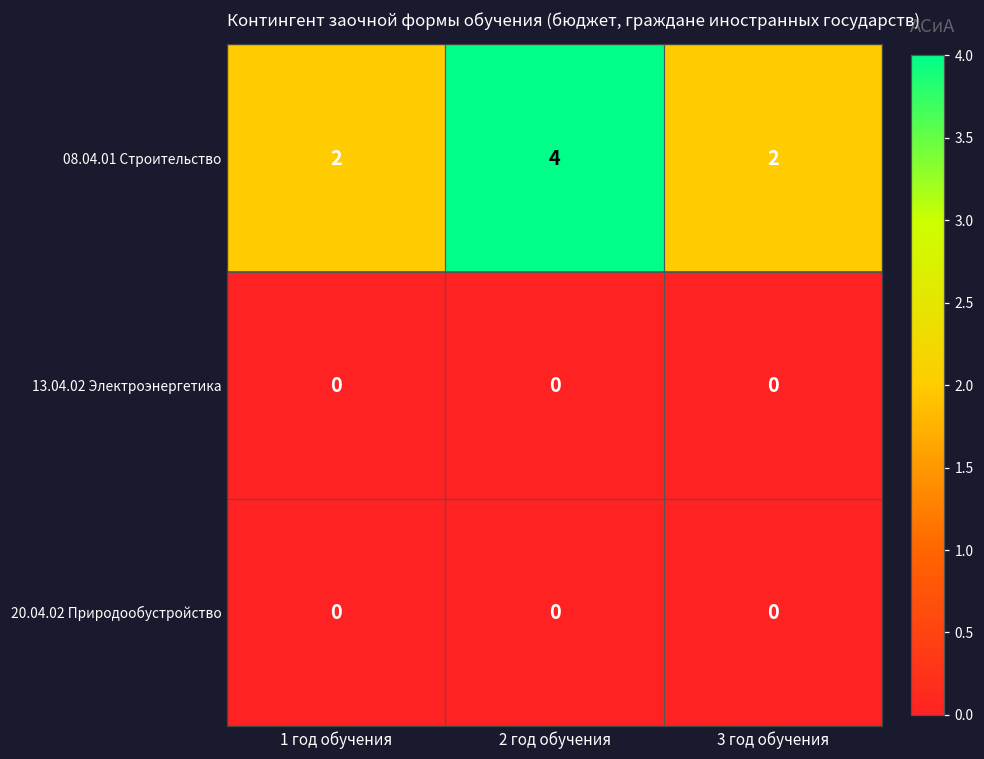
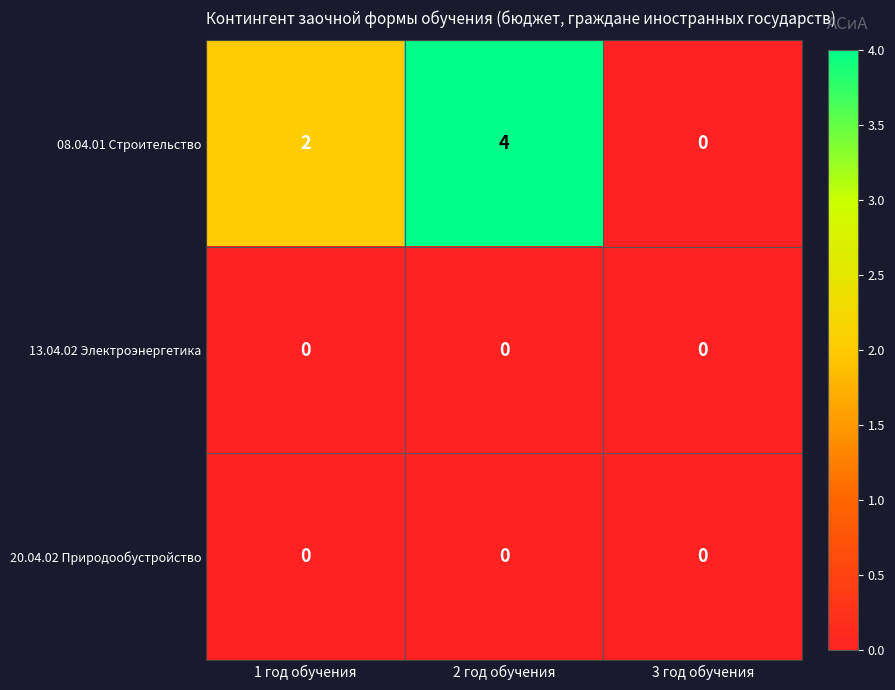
  {
    "08.04.01 Строительство": {
      "1 год обучения": 2,
      "2 год обучения": 4,
-     "3 год обучения": 2
+     "3 год обучения": 0
    },
    "13.04.02 Электроэнергетика": {
      "1 год обучения": 0,
      "2 год обучения": 0,
      "3 год обучения": 0
    },
    "20.04.02 Природообустройство": {
      "1 год обучения": 0,
      "2 год обучения": 0,
      "3 год обучения": 0
    }
  }
